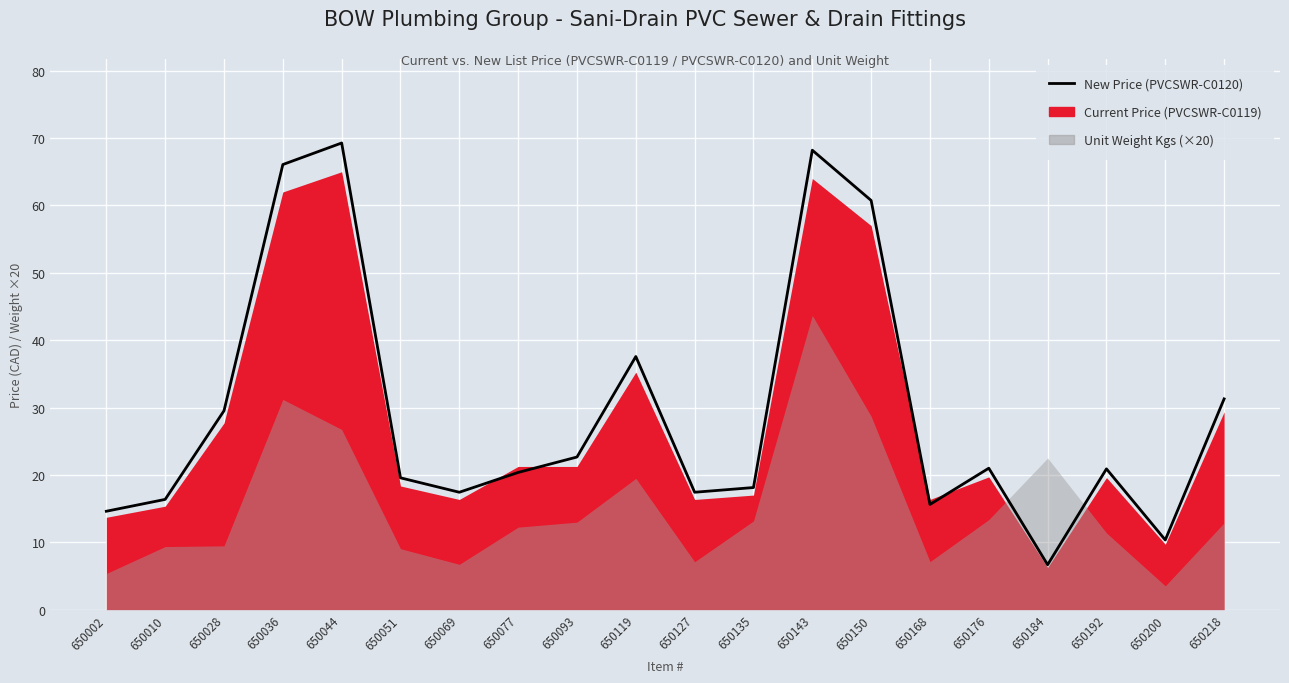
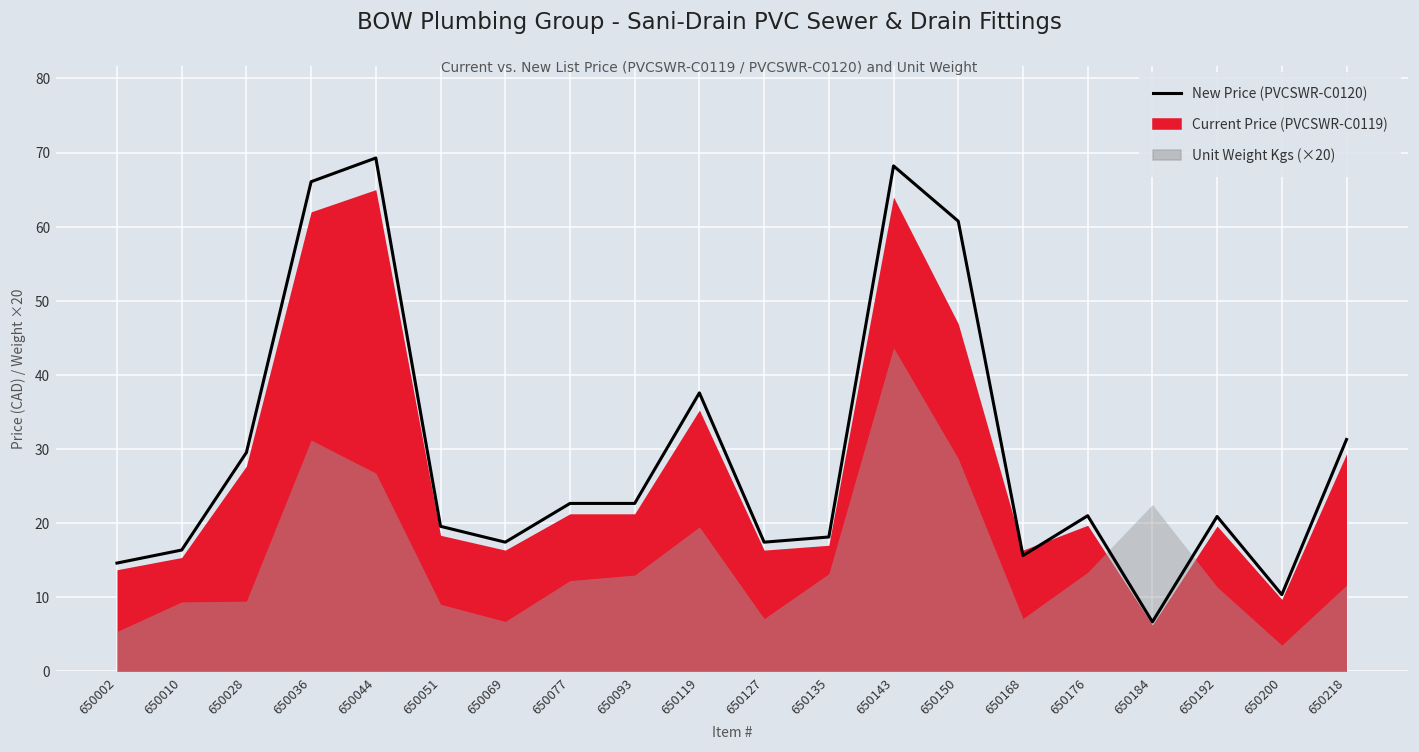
  {
    "New Price (PVCSWR-C0120)": {
      "650002": 15,
      "650010": 16,
      "650028": 30,
      "650036": 66,
      "650044": 69,
      "650051": 20,
      "650069": 17,
-     "650077": 20,
+     "650077": 23,
      "650093": 23,
      "650119": 38,
      "650127": 17,
      "650135": 18,
      "650143": 68,
      "650150": 61,
      "650168": 16,
      "650176": 21,
      "650184": 7,
      "650192": 21,
      "650200": 10,
      "650218": 31
    },
    "Current Price (PVCSWR-C0119)": {
      "650002": 14,
      "650010": 15,
      "650028": 28,
      "650036": 62,
      "650044": 65,
      "650051": 18,
      "650069": 16,
      "650077": 21,
      "650093": 21,
      "650119": 35,
      "650127": 16,
      "650135": 17,
      "650143": 64,
-     "650150": 57,
+     "650150": 47,
      "650168": 16,
      "650176": 20,
      "650184": 6,
      "650192": 20,
      "650200": 10,
      "650218": 29
    },
    "Unit Weight Kgs (×20)": {
      "650002": 5,
      "650010": 9,
      "650028": 9,
      "650036": 31,
      "650044": 27,
      "650051": 9,
      "650069": 7,
      "650077": 12,
      "650093": 13,
      "650119": 19,
      "650127": 7,
      "650135": 13,
      "650143": 44,
      "650150": 29,
      "650168": 7,
      "650176": 13,
      "650184": 23,
      "650192": 11,
      "650200": 4,
-     "650218": 13
+     "650218": 12
    }
  }
